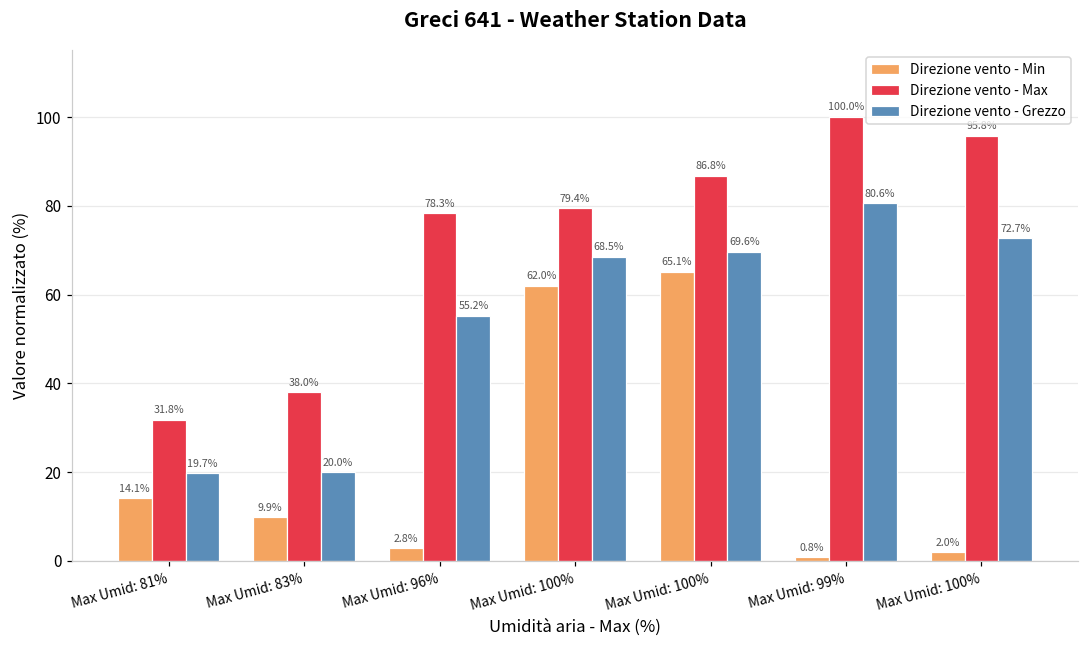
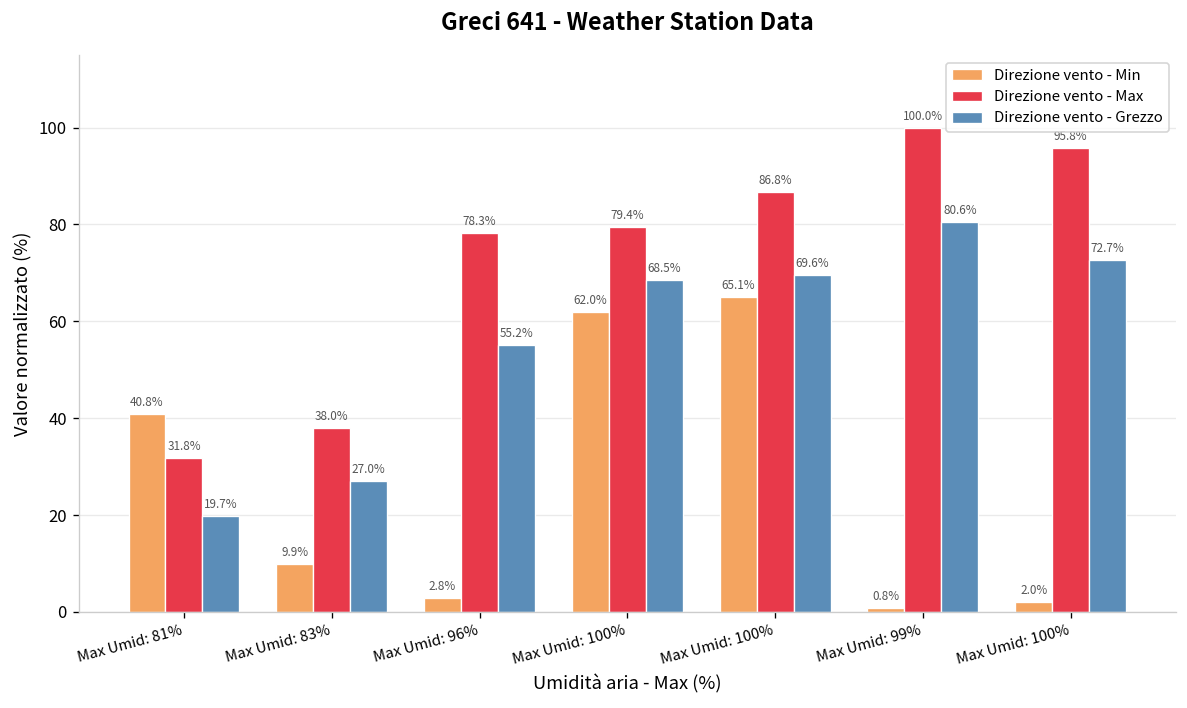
  {
    "Direzione vento - Min": {
-     "Max Umid: 81%": "14.1%",
+     "Max Umid: 81%": "40.8%",
      "Max Umid: 83%": "9.9%",
      "Max Umid: 96%": "2.8%",
      "Max Umid: 99%": "0.8%"
    },
    "Direzione vento - Max": {
      "Max Umid: 81%": "31.8%",
      "Max Umid: 83%": "38.0%",
      "Max Umid: 96%": "78.3%",
      "Max Umid: 99%": "100.0%"
    },
    "Direzione vento - Grezzo": {
      "Max Umid: 81%": "19.7%",
-     "Max Umid: 83%": "20.0%",
+     "Max Umid: 83%": "27.0%",
      "Max Umid: 96%": "55.2%",
      "Max Umid: 99%": "80.6%"
    }
  }
